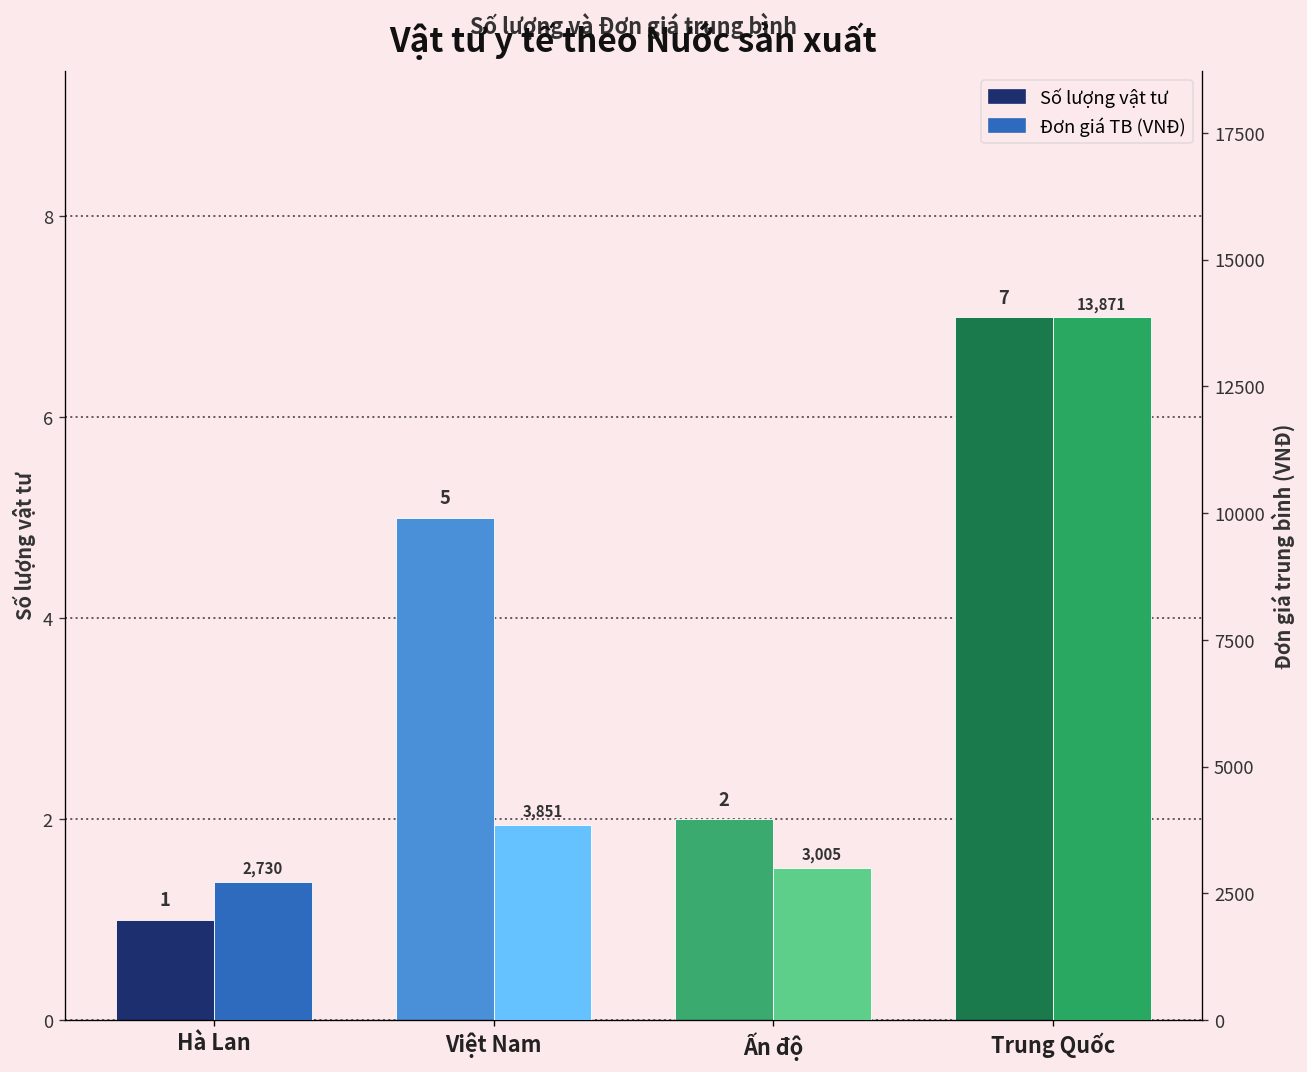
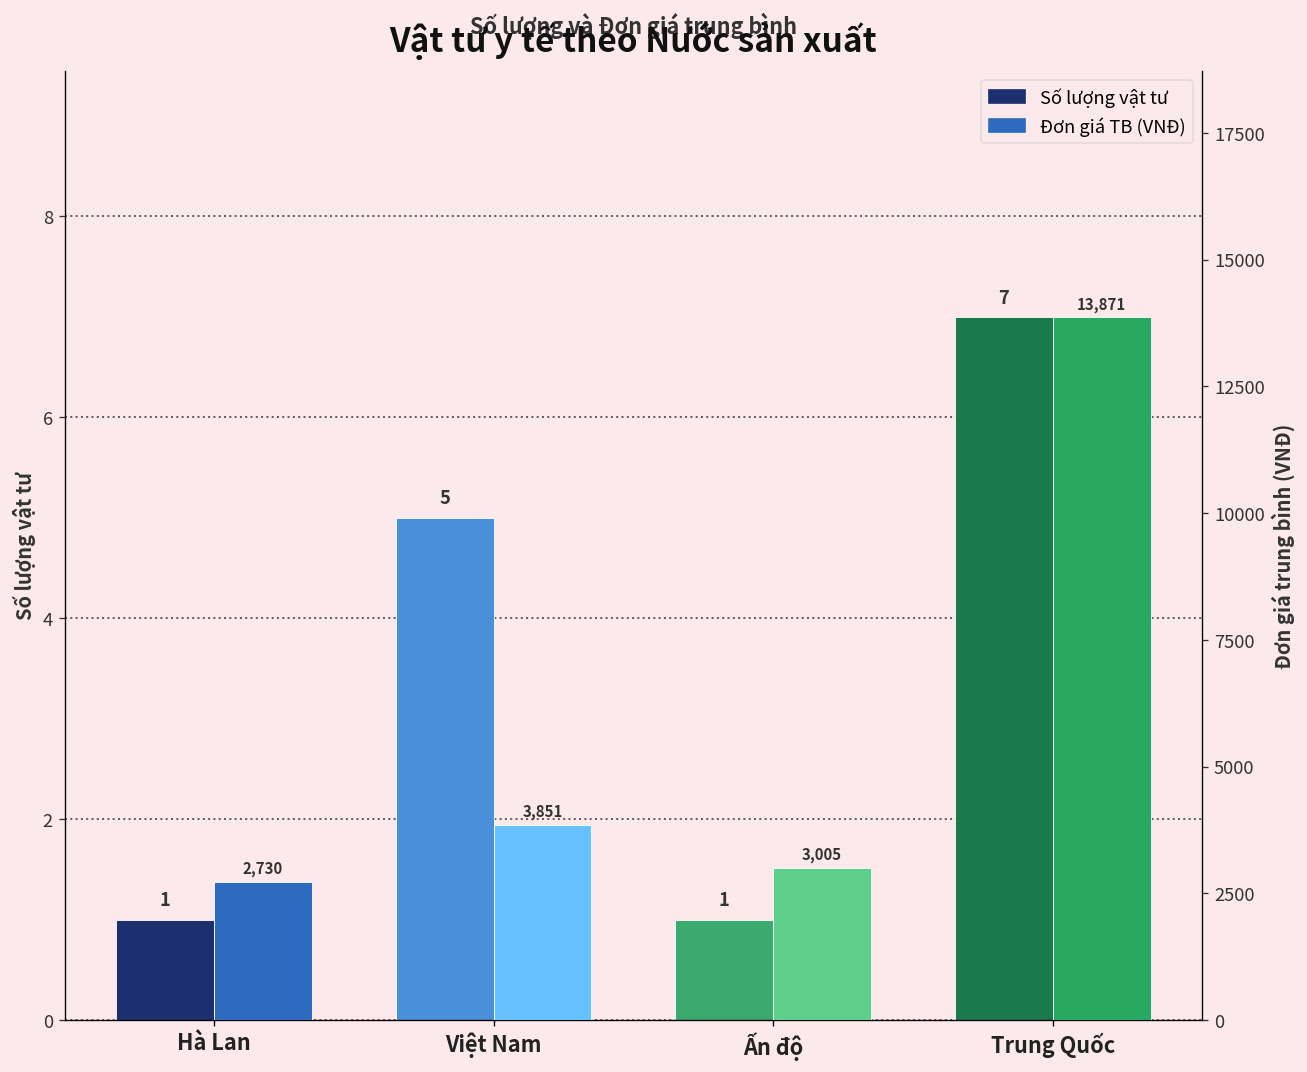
  {
    "Số lượng vật tư": {
      "Hà Lan": "1",
      "Việt Nam": "5",
-     "Ấn độ": "2",
+     "Ấn độ": "1",
      "Trung Quốc": "7"
    },
    "Đơn giá TB (VNĐ)": {
      "Hà Lan": "2,730",
      "Việt Nam": "3,851",
      "Ấn độ": "3,005",
      "Trung Quốc": "13,871"
    }
  }
